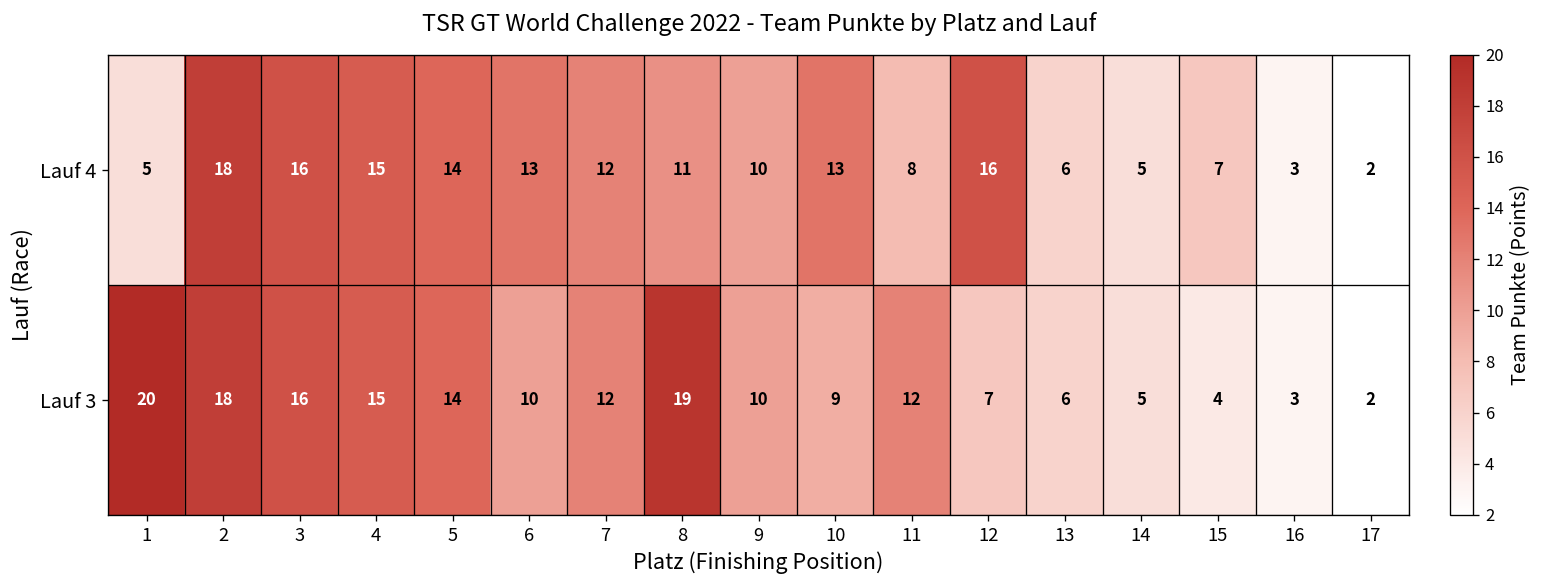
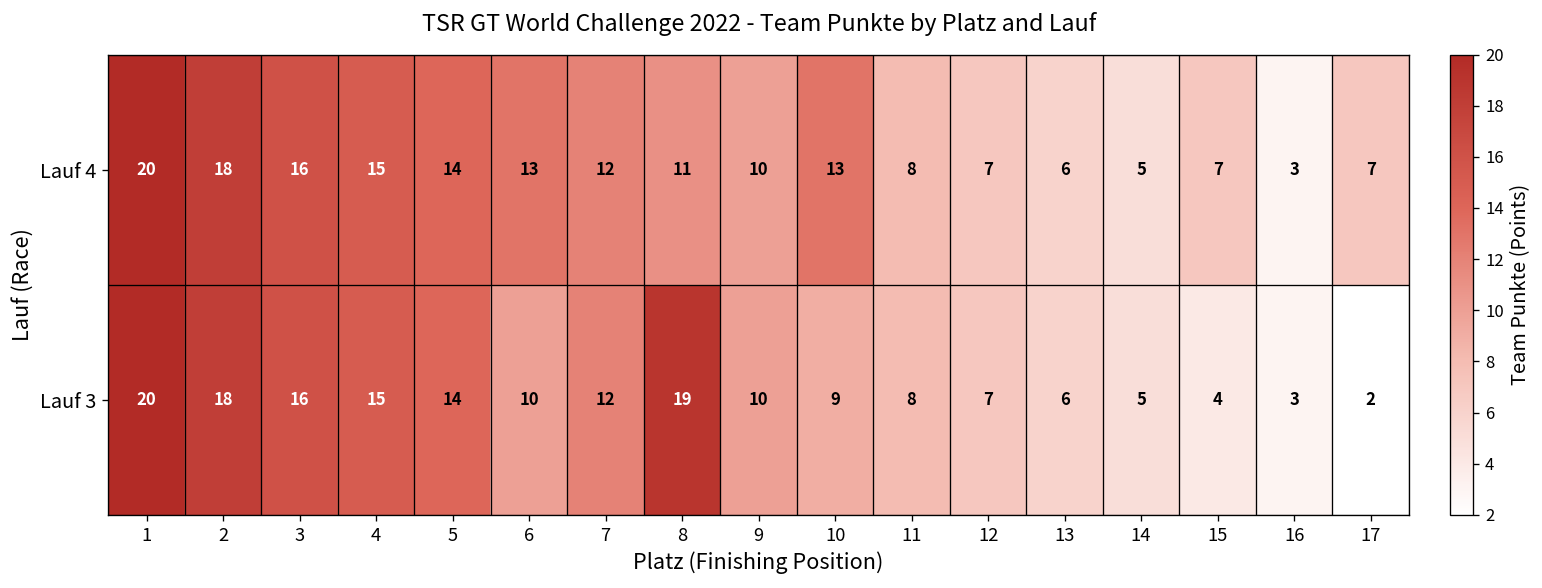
  {
    "Lauf 4": {
-     "1": 5,
+     "1": 20,
      "2": 18,
      "3": 16,
      "4": 15,
      "5": 14,
      "6": 13,
      "7": 12,
      "8": 11,
      "9": 10,
      "10": 13,
      "11": 8,
-     "12": 16,
+     "12": 7,
      "13": 6,
      "14": 5,
      "15": 7,
      "16": 3,
-     "17": 2
+     "17": 7
    },
    "Lauf 3": {
      "1": 20,
      "2": 18,
      "3": 16,
      "4": 15,
      "5": 14,
      "6": 10,
      "7": 12,
      "8": 19,
      "9": 10,
      "10": 9,
-     "11": 12,
+     "11": 8,
      "12": 7,
      "13": 6,
      "14": 5,
      "15": 4,
      "16": 3,
      "17": 2
    }
  }
